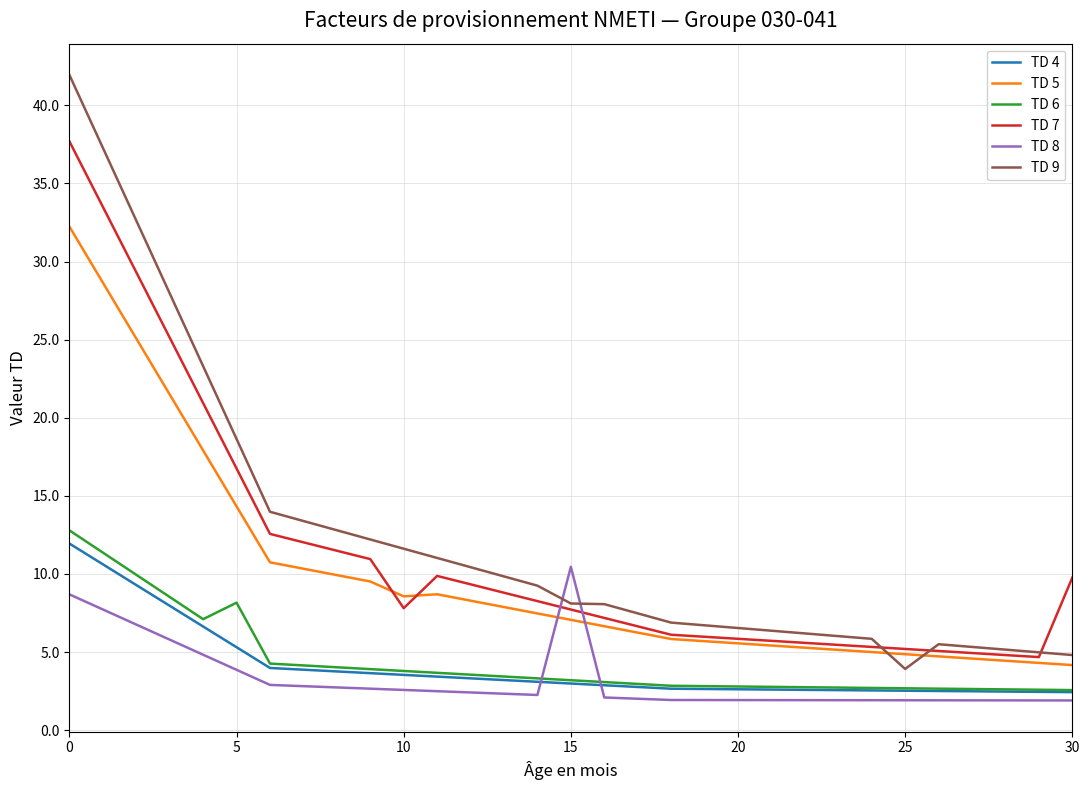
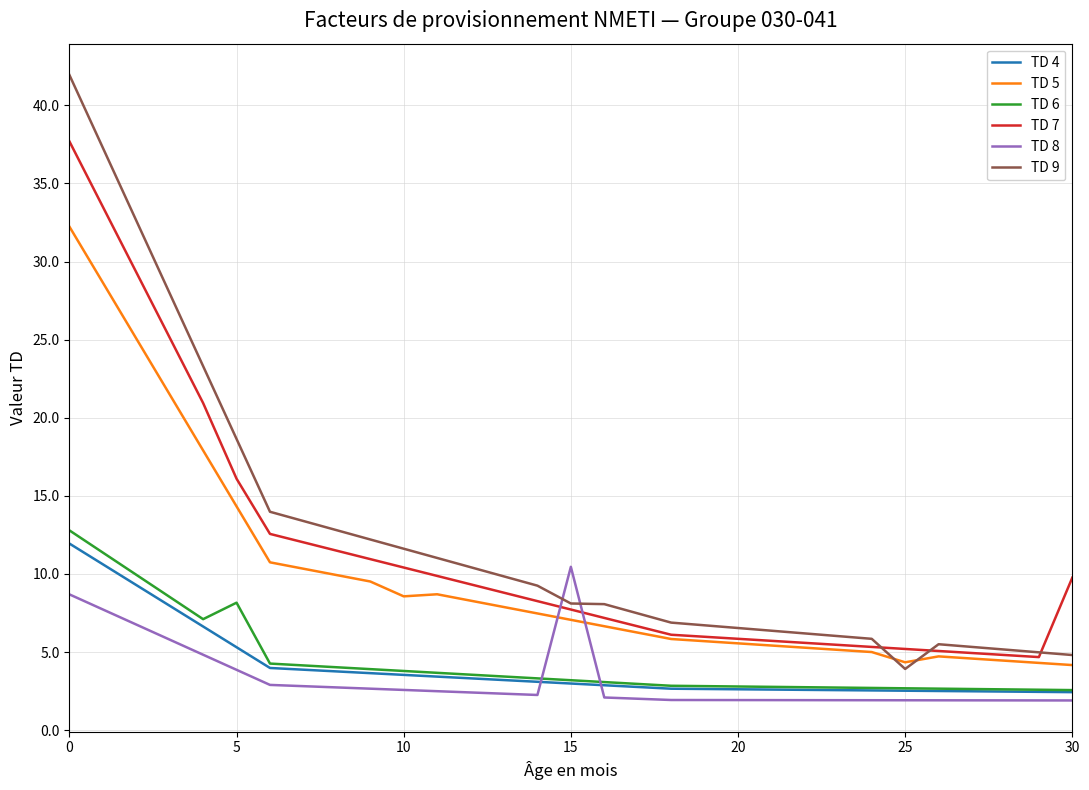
  {
    "TD 4": {
      "0": 11.9,
      "5": 5.3,
      "10": 3.5,
      "15": 3.0,
      "20": 2.6
    },
    "TD 5": {
      "0": 32.2,
      "5": 14.3,
      "10": 8.6,
      "15": 7.1,
      "20": 5.6,
-     "25": 4.9,
+     "25": 4.3,
      "30": 4.2
    },
    "TD 6": {
      "0": 12.8,
      "5": 8.2,
      "10": 3.8,
      "15": 3.2,
      "20": 2.8
    },
    "TD 7": {
      "0": 37.7,
-     "5": 16.8,
-     "10": 7.8,
+     "5": 16.1,
+     "10": 10.4,
      "15": 7.7,
      "20": 5.8,
      "25": 5.2,
      "30": 9.8
    },
    "TD 8": {
      "0": 8.7,
      "5": 3.9,
      "10": 2.6,
      "15": 10.5,
      "20": 1.9,
      "25": 1.9,
      "30": 1.9
    },
    "TD 9": {
      "0": 41.9,
      "5": 18.6,
      "10": 11.6,
      "15": 8.1,
      "20": 6.5,
      "25": 3.9,
      "30": 4.8
    }
  }
